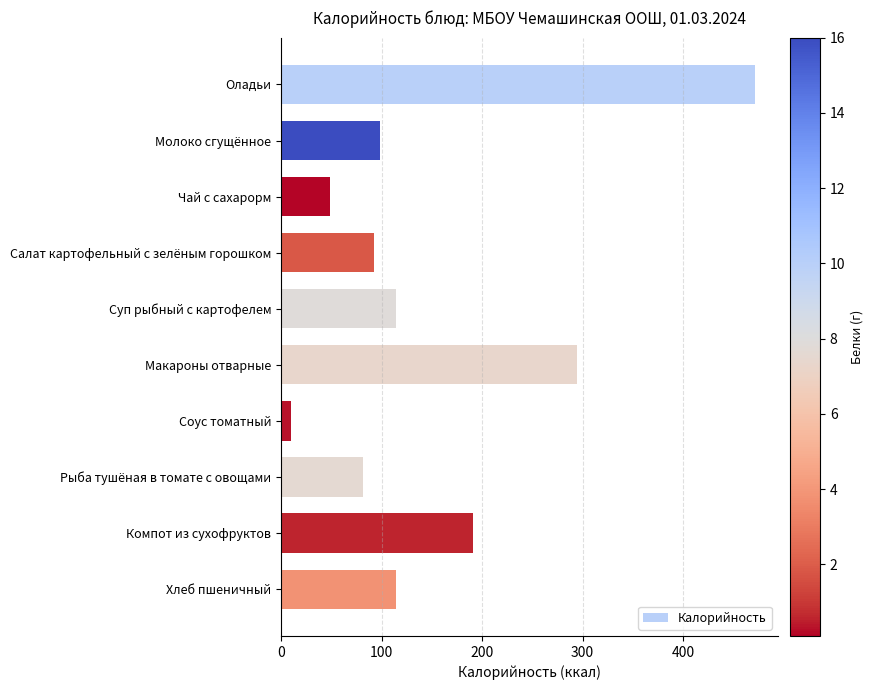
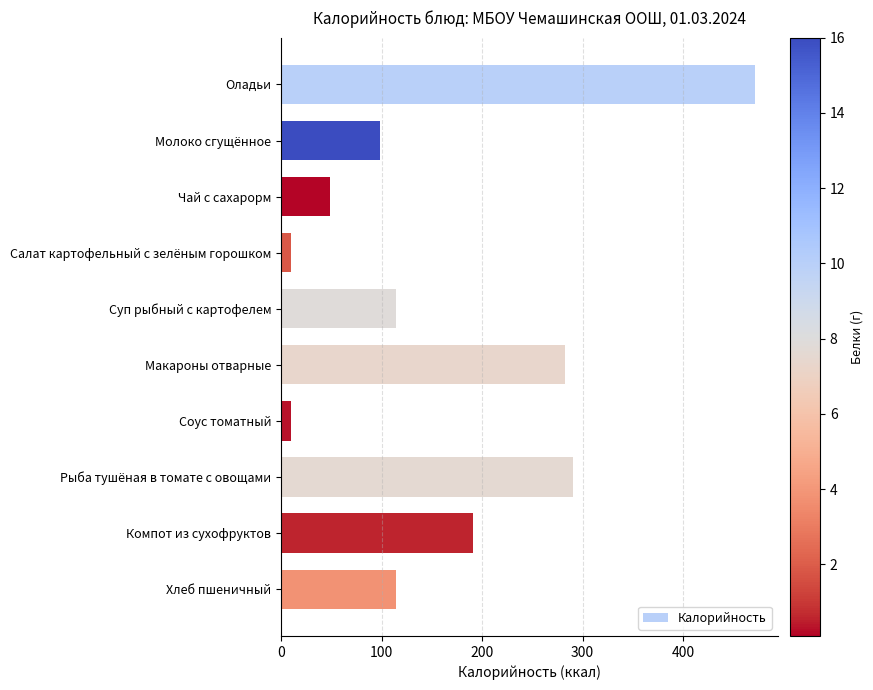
  {
    "Оладьи": 471,
    "Молоко сгущённое": 98,
    "Чай с сахарорм": 49,
-   "Салат картофельный с зелёным горошком": 92,
+   "Салат картофельный с зелёным горошком": 9,
    "Суп рыбный с картофелем": 115,
-   "Макароны отварные": 294,
+   "Макароны отварные": 282,
    "Соус томатный": 9,
-   "Рыба тушёная в томате с овощами": 82,
+   "Рыба тушёная в томате с овощами": 291,
    "Компот из сухофруктов": 191,
    "Хлеб пшеничный": 115
  }
